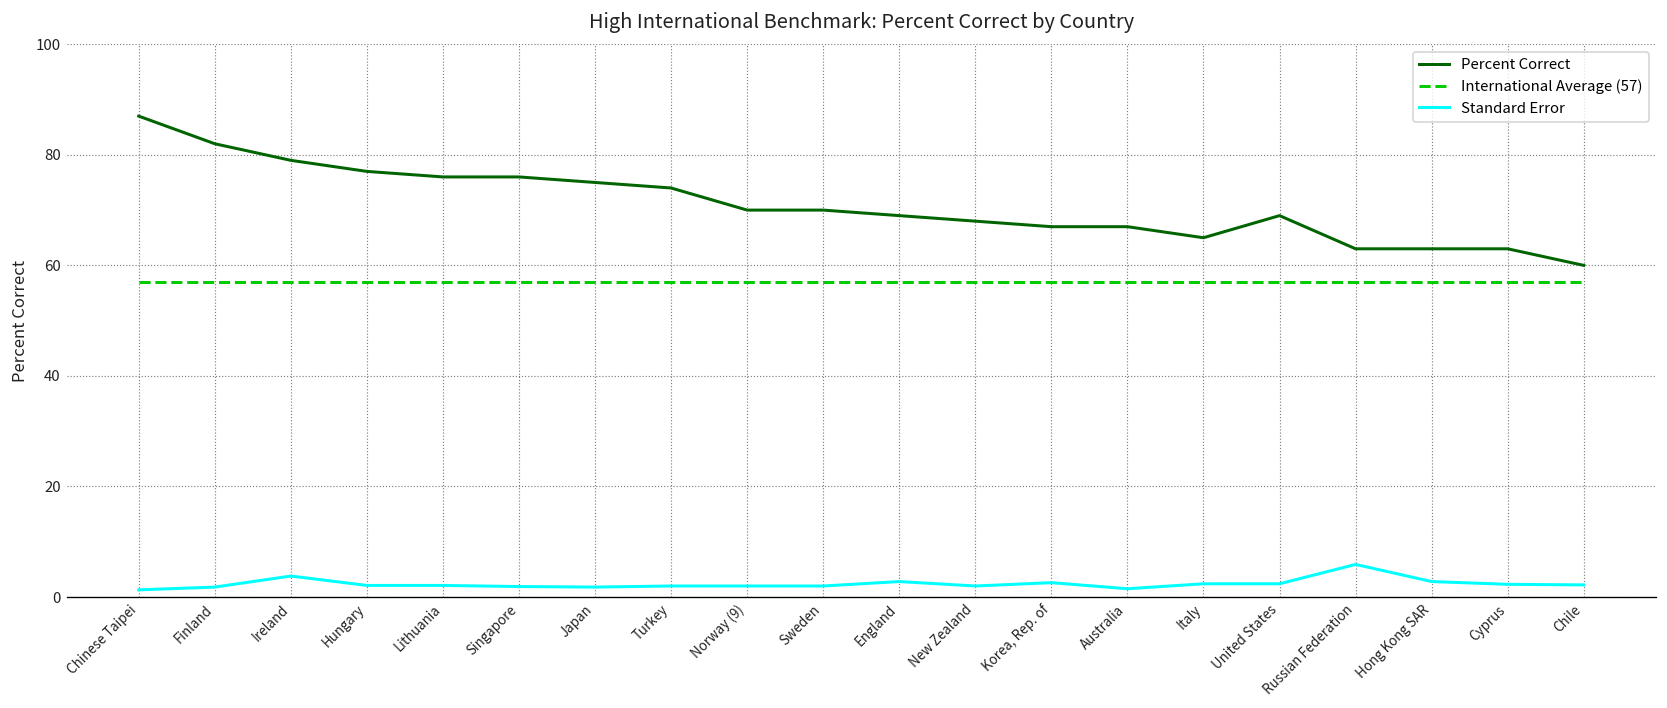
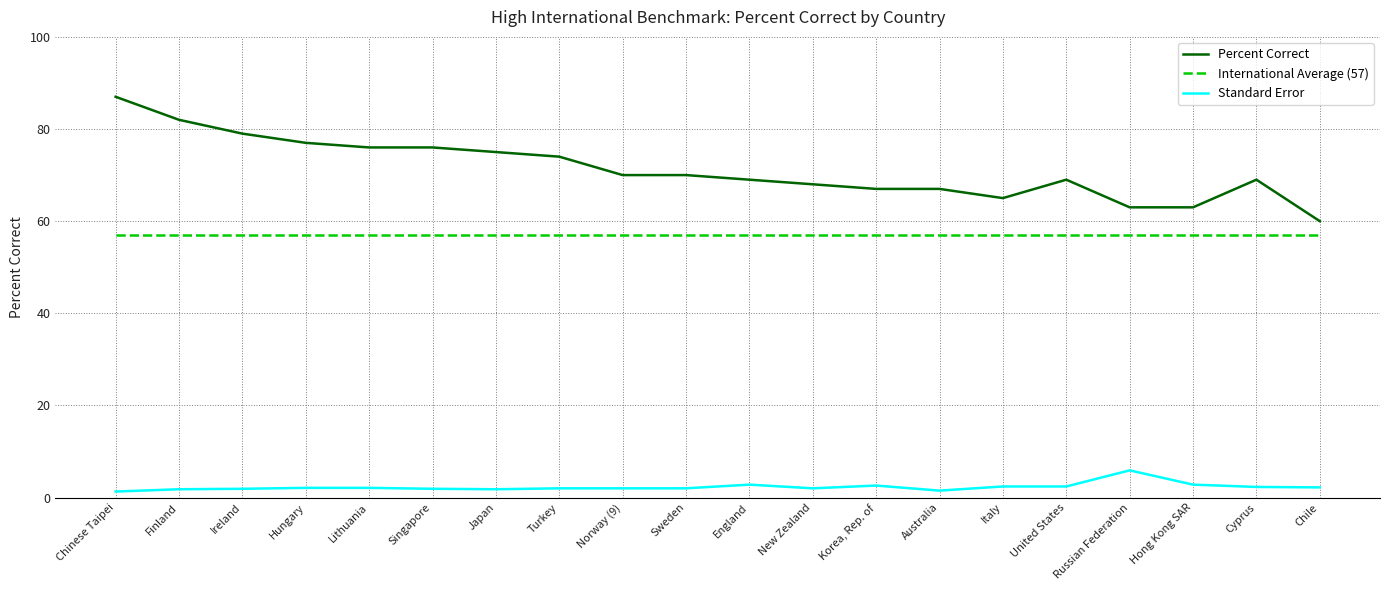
  {
    "Percent Correct": {
      "Chinese Taipei": 87,
      "Finland": 82,
      "Ireland": 79,
      "Hungary": 77,
      "Lithuania": 76,
      "Singapore": 76,
      "Japan": 75,
      "Turkey": 74,
      "Norway (9)": 70,
      "Sweden": 70,
      "England": 69,
      "New Zealand": 68,
      "Korea, Rep. of": 67,
      "Australia": 67,
      "Italy": 65,
      "United States": 69,
      "Russian Federation": 63,
      "Hong Kong SAR": 63,
-     "Cyprus": 63,
+     "Cyprus": 69,
      "Chile": 60
    },
    "International Average (57)": {
      "Chinese Taipei": 57,
      "Finland": 57,
      "Ireland": 57,
      "Hungary": 57,
      "Lithuania": 57,
      "Singapore": 57,
      "Japan": 57,
      "Turkey": 57,
      "Norway (9)": 57,
      "Sweden": 57,
      "England": 57,
      "New Zealand": 57,
      "Korea, Rep. of": 57,
      "Australia": 57,
      "Italy": 57,
      "United States": 57,
      "Russian Federation": 57,
      "Hong Kong SAR": 57,
      "Cyprus": 57,
      "Chile": 57
    },
    "Standard Error": {
      "Chinese Taipei": 1,
      "Finland": 2,
-     "Ireland": 4,
+     "Ireland": 2,
      "Hungary": 2,
      "Lithuania": 2,
      "Singapore": 2,
      "Japan": 2,
      "Turkey": 2,
      "Norway (9)": 2,
      "Sweden": 2,
      "England": 3,
      "New Zealand": 2,
      "Korea, Rep. of": 3,
      "Australia": 2,
      "Italy": 2,
      "United States": 2,
      "Russian Federation": 6,
      "Hong Kong SAR": 3,
      "Cyprus": 2,
      "Chile": 2
    }
  }
